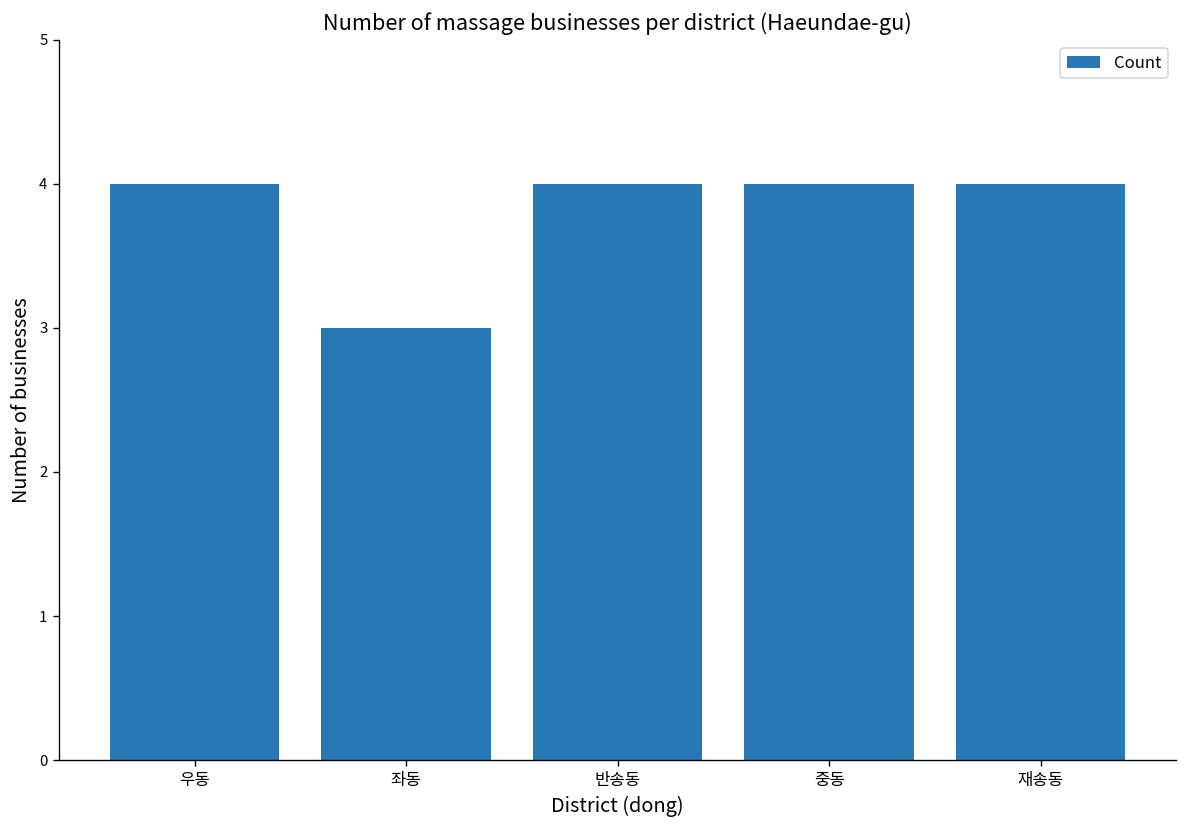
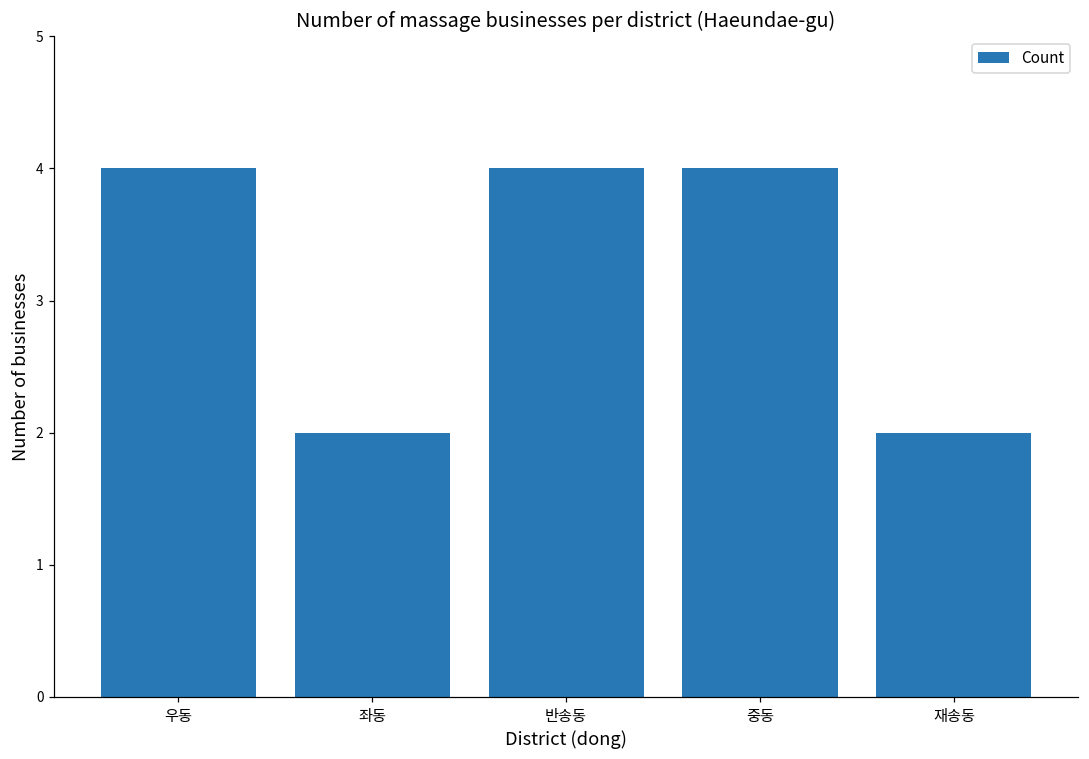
  {
    "우동": 4,
-   "좌동": 3,
+   "좌동": 2,
    "반송동": 4,
    "중동": 4,
-   "재송동": 4
+   "재송동": 2
  }
